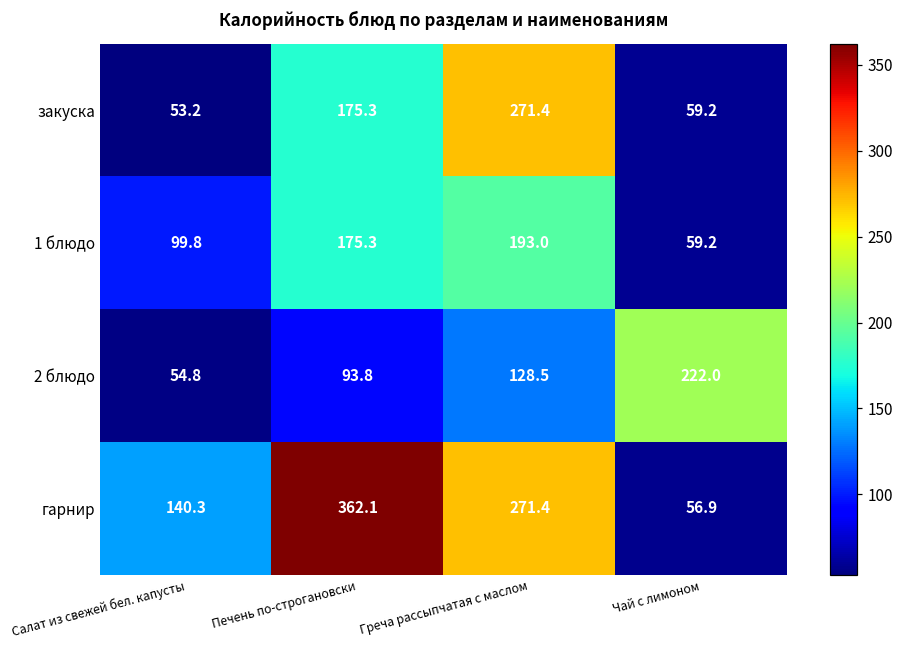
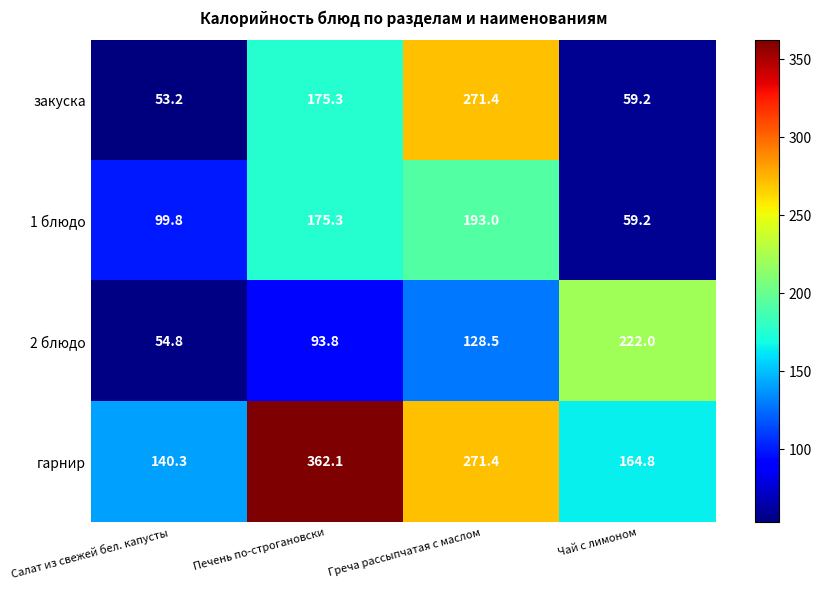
  {
    "закуска": {
      "Салат из свежей бел. капусты": 53.2,
      "Печень по-строгановски": 175.3,
      "Греча рассыпчатая с маслом": 271.4,
      "Чай с лимоном": 59.2
    },
    "1 блюдо": {
      "Салат из свежей бел. капусты": 99.8,
      "Печень по-строгановски": 175.3,
      "Греча рассыпчатая с маслом": 193.0,
      "Чай с лимоном": 59.2
    },
    "2 блюдо": {
      "Салат из свежей бел. капусты": 54.8,
      "Печень по-строгановски": 93.8,
      "Греча рассыпчатая с маслом": 128.5,
      "Чай с лимоном": 222.0
    },
    "гарнир": {
      "Салат из свежей бел. капусты": 140.3,
      "Печень по-строгановски": 362.1,
      "Греча рассыпчатая с маслом": 271.4,
-     "Чай с лимоном": 56.9
+     "Чай с лимоном": 164.8
    }
  }
